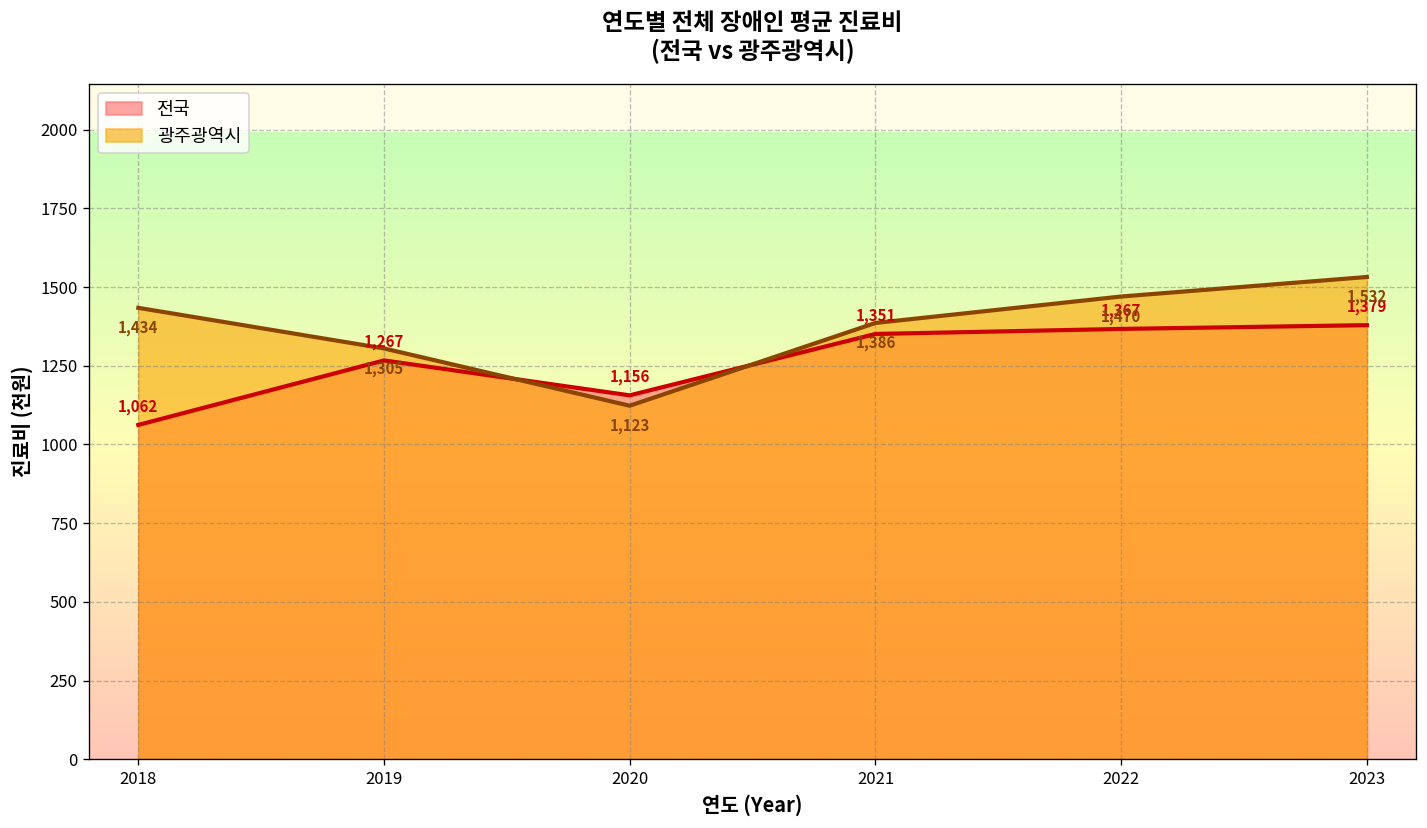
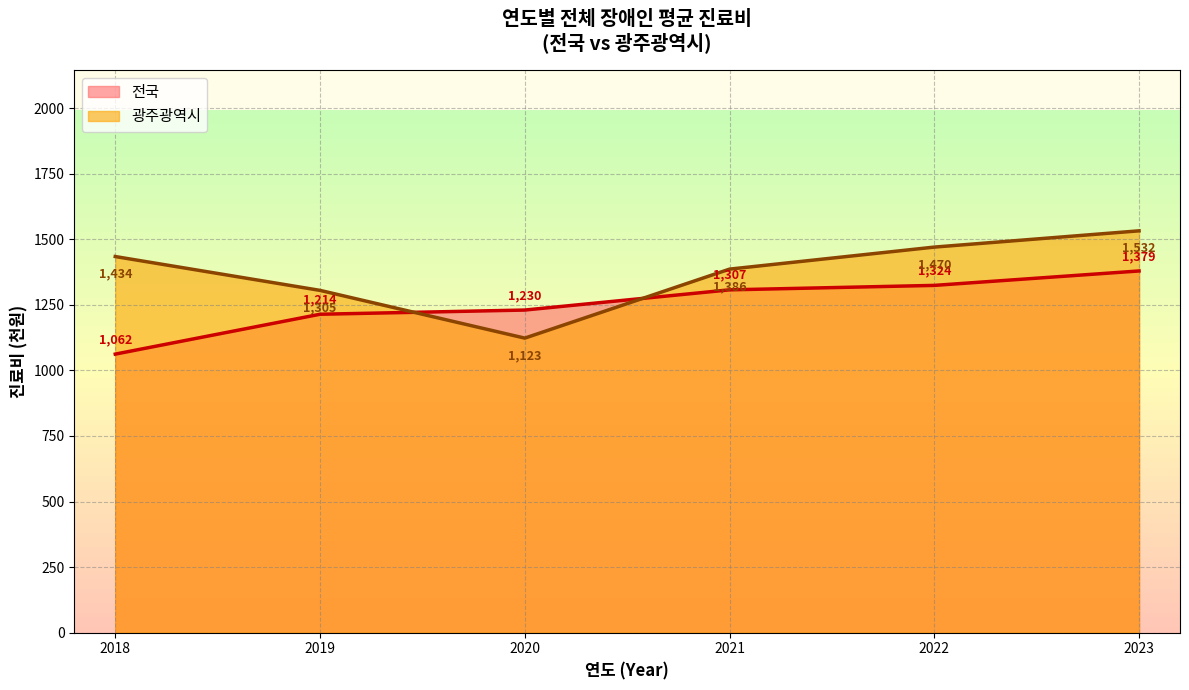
  {
    "전국": {
      "2018": "1,062",
-     "2019": "1,267",
-     "2020": "1,156",
-     "2021": "1,351",
-     "2022": "1,367"
+     "2019": "1,214",
+     "2020": "1,230",
+     "2021": "1,307",
+     "2022": "1,324"
    },
    "광주광역시": {
      "2018": "1,434",
      "2020": "1,123"
    }
  }
